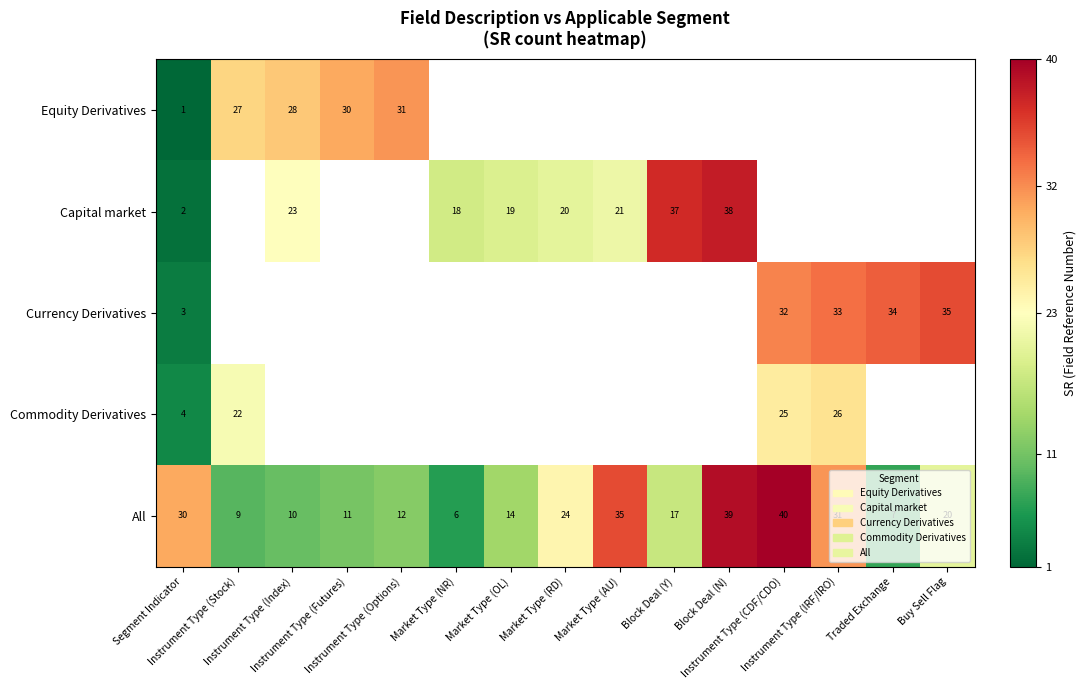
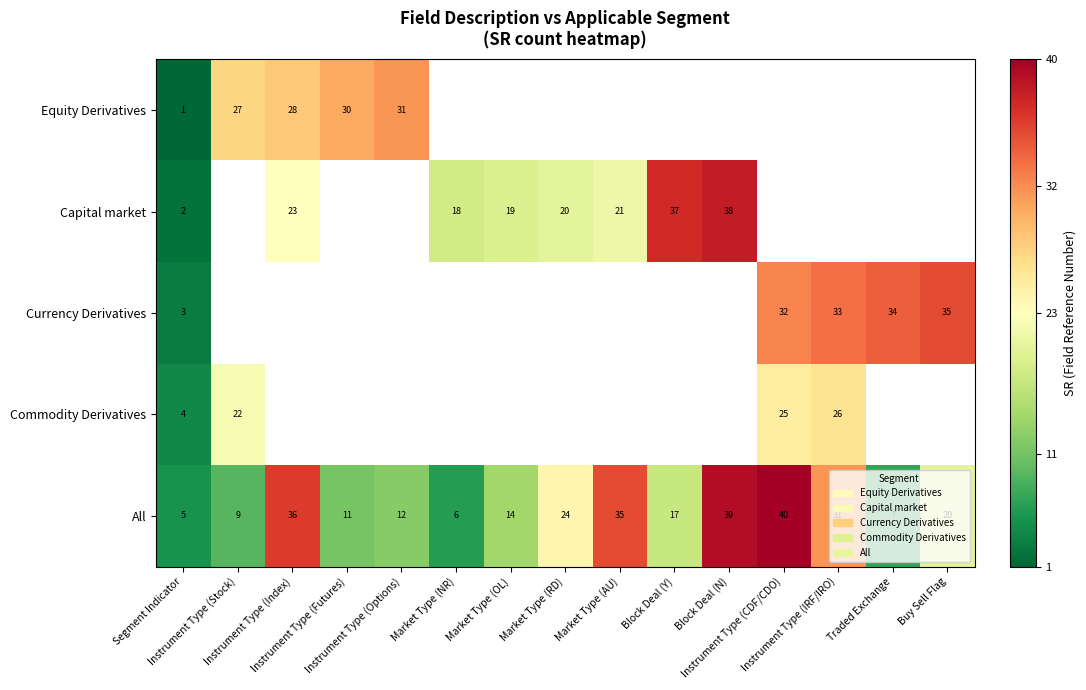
  {
    "Equity Derivatives": {
      "Segment Indicator": 1,
      "Instrument Type (Stock)": 27,
      "Instrument Type (Index)": 28,
      "Instrument Type (Futures)": 30,
      "Instrument Type (Options)": 31
    },
    "Capital market": {
      "Segment Indicator": 2,
      "Instrument Type (Index)": 23,
      "Market Type (NR)": 18,
      "Market Type (OL)": 19,
      "Market Type (RD)": 20,
      "Market Type (AU)": 21,
      "Block Deal (Y)": 37,
      "Block Deal (N)": 38
    },
    "Currency Derivatives": {
      "Segment Indicator": 3,
      "Instrument Type (CDF/CDO)": 32,
      "Instrument Type (IRF/IRO)": 33,
      "Traded Exchange": 34,
      "Buy Sell Flag": 35
    },
    "Commodity Derivatives": {
      "Segment Indicator": 4,
      "Instrument Type (Stock)": 22,
      "Instrument Type (CDF/CDO)": 25,
      "Instrument Type (IRF/IRO)": 26
    },
    "All": {
-     "Segment Indicator": 30,
+     "Segment Indicator": 5,
      "Instrument Type (Stock)": 9,
-     "Instrument Type (Index)": 10,
+     "Instrument Type (Index)": 36,
      "Instrument Type (Futures)": 11,
      "Instrument Type (Options)": 12,
      "Market Type (NR)": 6,
      "Market Type (OL)": 14,
      "Market Type (RD)": 24,
      "Market Type (AU)": 35,
      "Block Deal (Y)": 17,
      "Block Deal (N)": 39,
      "Instrument Type (CDF/CDO)": 40
    }
  }
